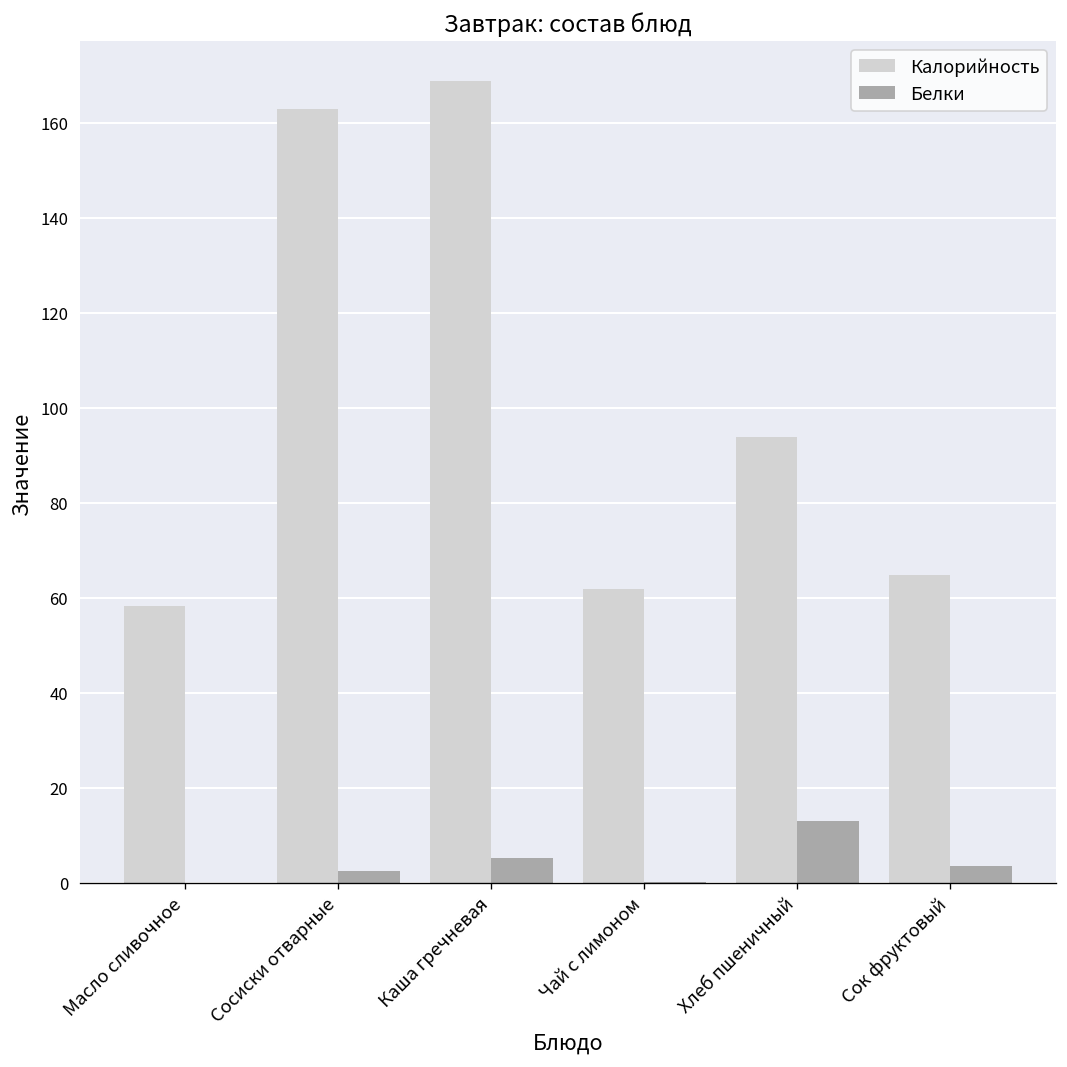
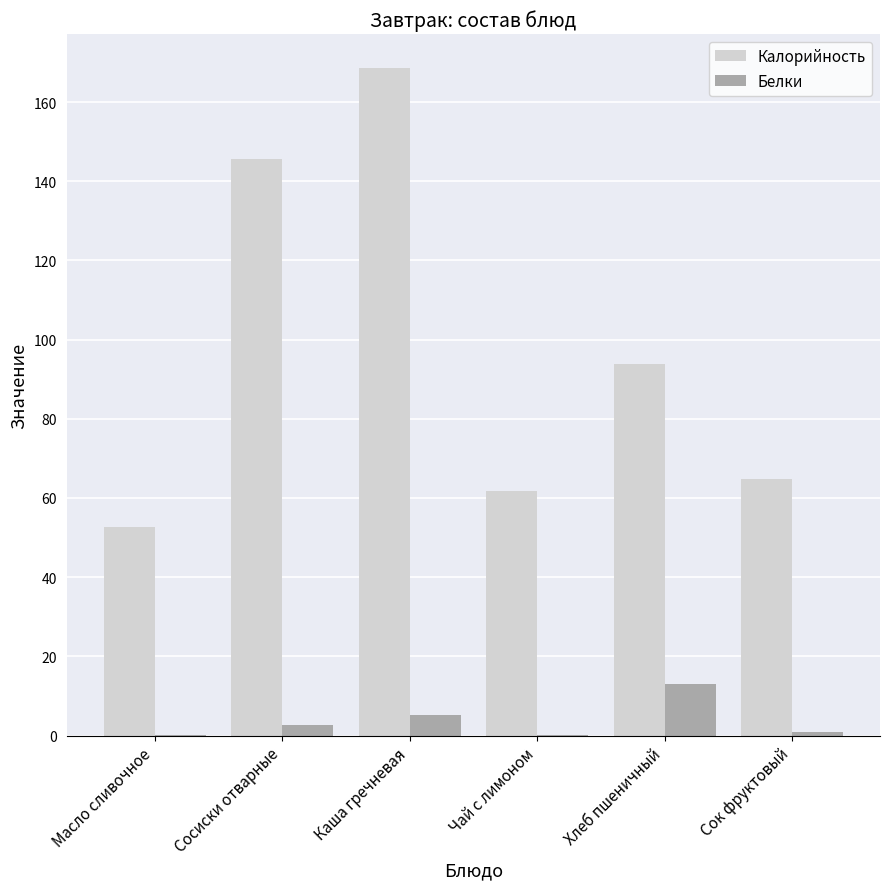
  {
    "Калорийность": {
-     "Масло сливочное": 58,
-     "Сосиски отварные": 163,
+     "Масло сливочное": 53,
+     "Сосиски отварные": 146,
      "Каша гречневая": 169,
      "Чай с лимоном": 62,
      "Хлеб пшеничный": 94,
      "Сок фруктовый": 65
    },
    "Белки": {
      "Сосиски отварные": 3,
      "Каша гречневая": 5,
      "Хлеб пшеничный": 13,
-     "Сок фруктовый": 4
+     "Сок фруктовый": 1
    }
  }
